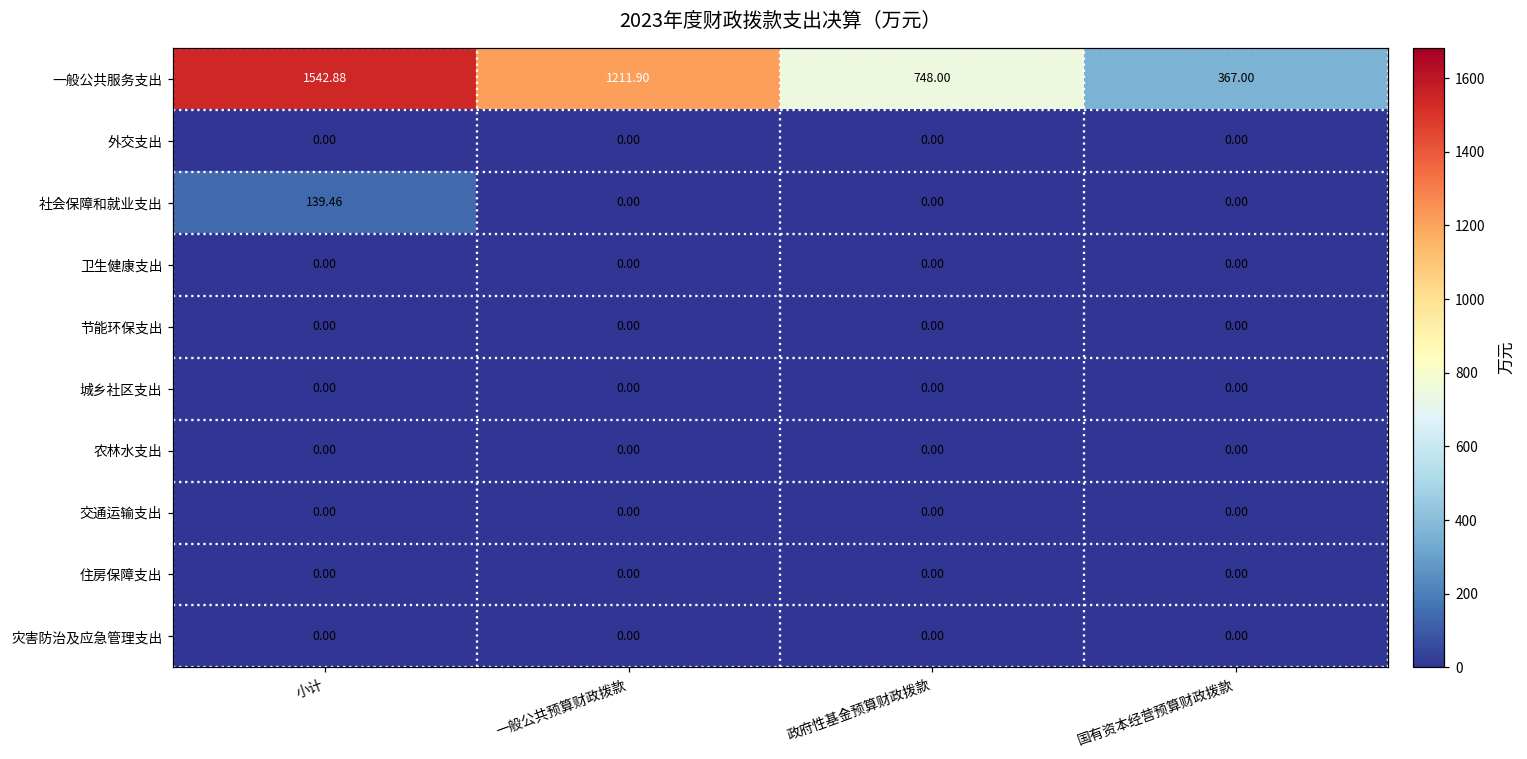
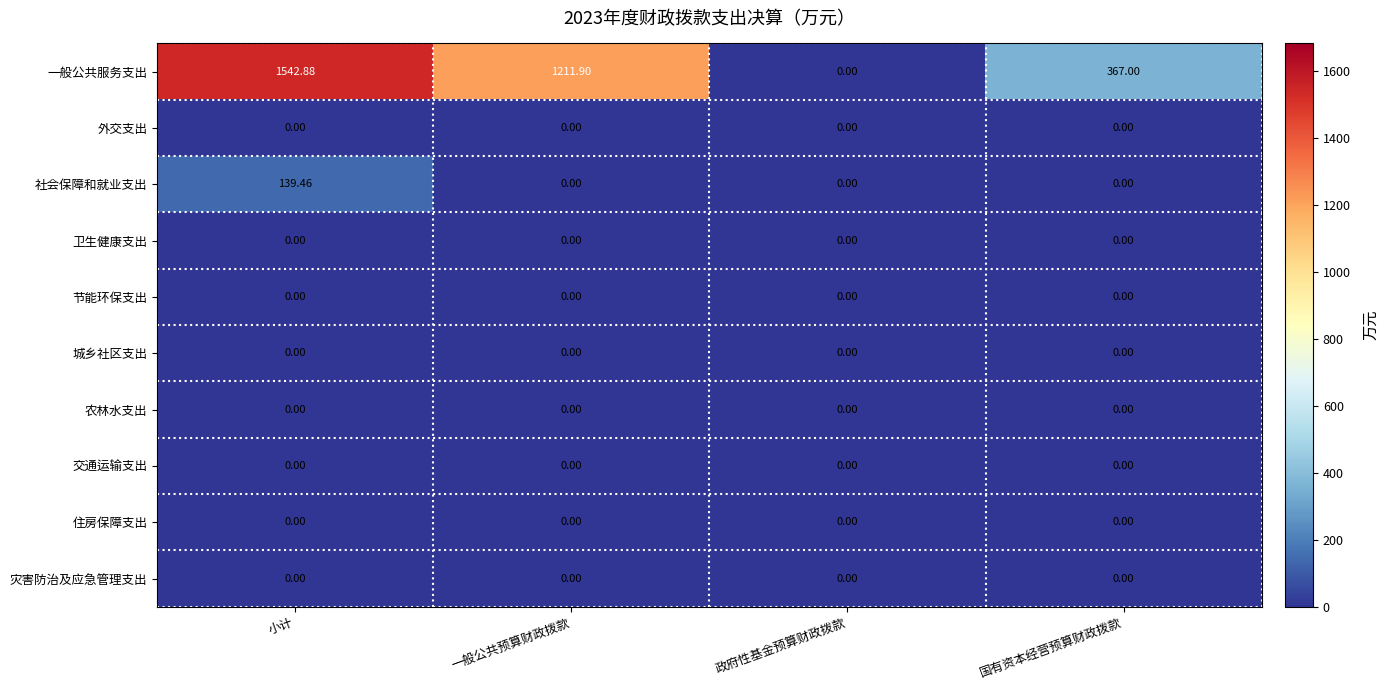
  {
    "一般公共服务支出": {
      "小计": 1542.88,
      "一般公共预算财政拨款": 1211.90,
-     "政府性基金预算财政拨款": 748.00,
+     "政府性基金预算财政拨款": 0.00,
      "国有资本经营预算财政拨款": 367.00
    },
    "外交支出": {
      "小计": 0.00,
      "一般公共预算财政拨款": 0.00,
      "政府性基金预算财政拨款": 0.00,
      "国有资本经营预算财政拨款": 0.00
    },
    "社会保障和就业支出": {
      "小计": 139.46,
      "一般公共预算财政拨款": 0.00,
      "政府性基金预算财政拨款": 0.00,
      "国有资本经营预算财政拨款": 0.00
    },
    "卫生健康支出": {
      "小计": 0.00,
      "一般公共预算财政拨款": 0.00,
      "政府性基金预算财政拨款": 0.00,
      "国有资本经营预算财政拨款": 0.00
    },
    "节能环保支出": {
      "小计": 0.00,
      "一般公共预算财政拨款": 0.00,
      "政府性基金预算财政拨款": 0.00,
      "国有资本经营预算财政拨款": 0.00
    },
    "城乡社区支出": {
      "小计": 0.00,
      "一般公共预算财政拨款": 0.00,
      "政府性基金预算财政拨款": 0.00,
      "国有资本经营预算财政拨款": 0.00
    },
    "农林水支出": {
      "小计": 0.00,
      "一般公共预算财政拨款": 0.00,
      "政府性基金预算财政拨款": 0.00,
      "国有资本经营预算财政拨款": 0.00
    },
    "交通运输支出": {
      "小计": 0.00,
      "一般公共预算财政拨款": 0.00,
      "政府性基金预算财政拨款": 0.00,
      "国有资本经营预算财政拨款": 0.00
    },
    "住房保障支出": {
      "小计": 0.00,
      "一般公共预算财政拨款": 0.00,
      "政府性基金预算财政拨款": 0.00,
      "国有资本经营预算财政拨款": 0.00
    },
    "灾害防治及应急管理支出": {
      "小计": 0.00,
      "一般公共预算财政拨款": 0.00,
      "政府性基金预算财政拨款": 0.00,
      "国有资本经营预算财政拨款": 0.00
    }
  }
